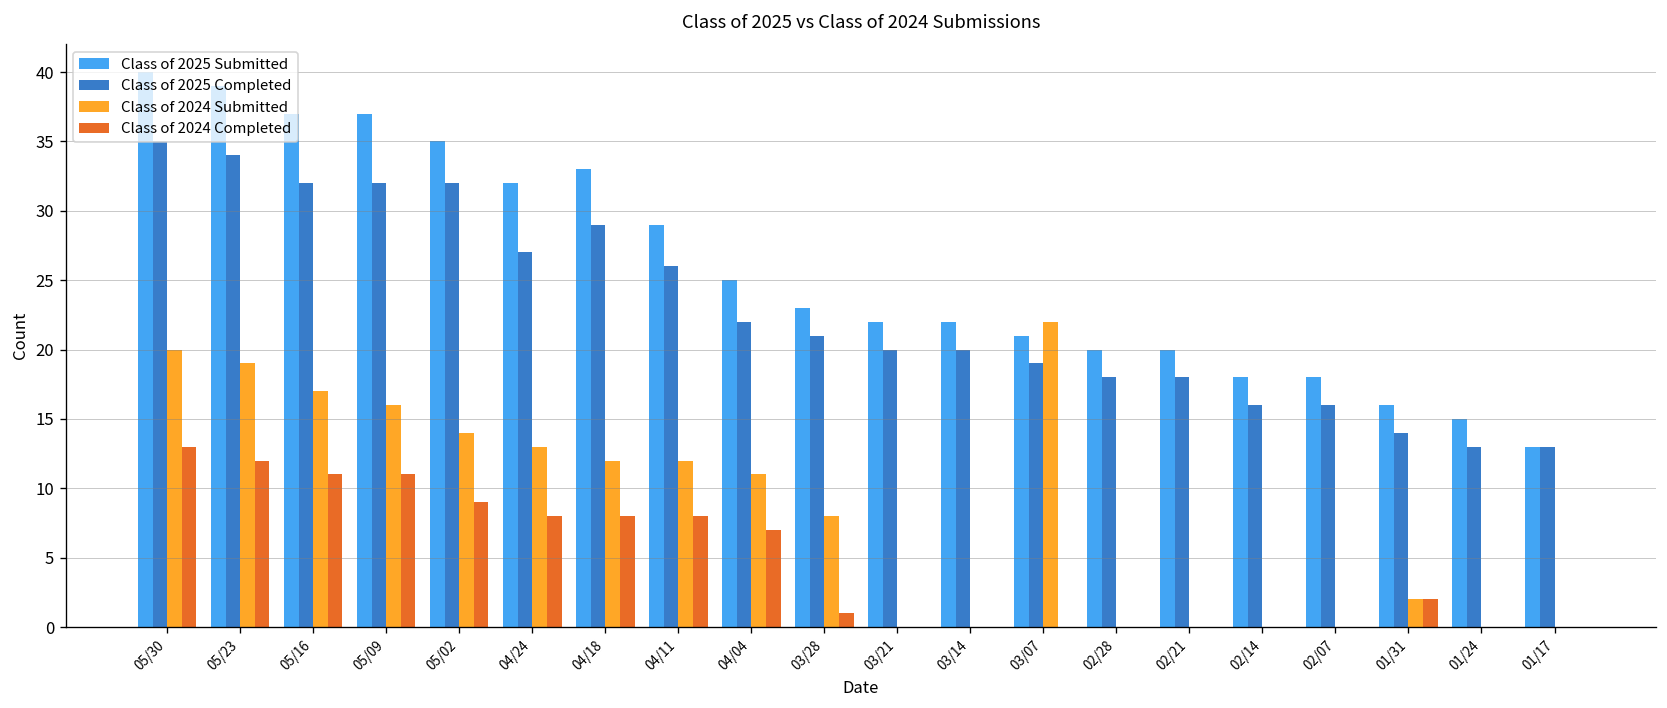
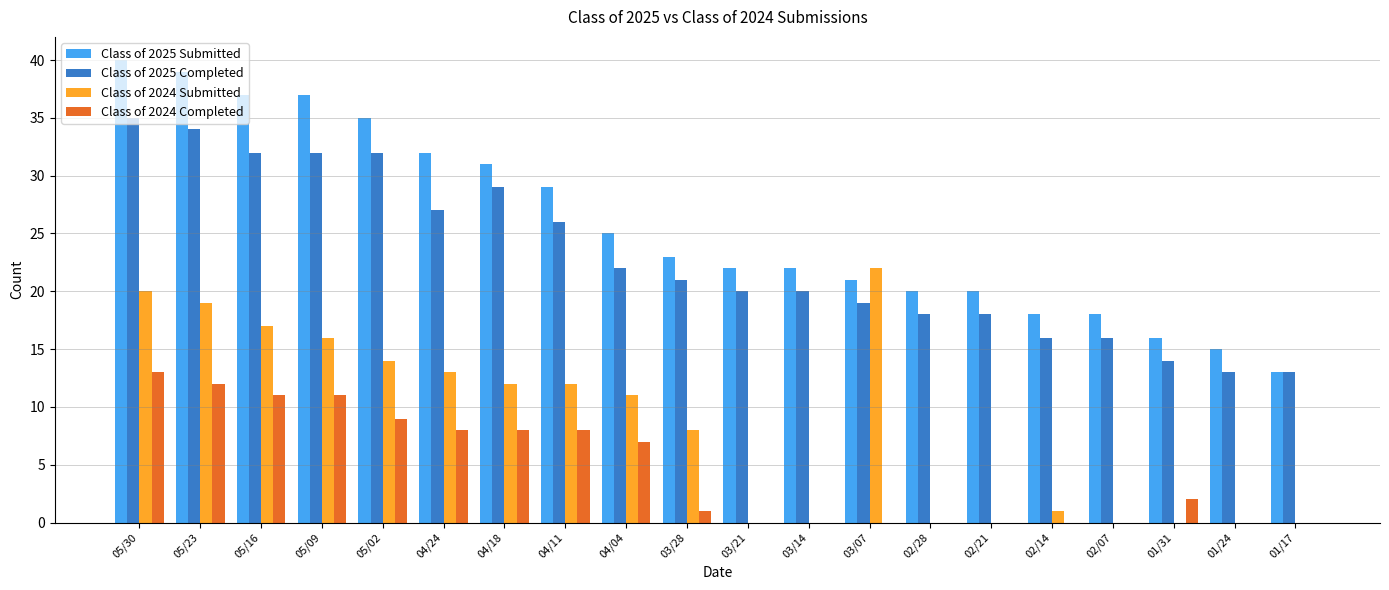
  {
    "Class of 2025 Submitted": {
      "05/09": 37,
      "05/02": 35,
      "04/24": 32,
-     "04/18": 33,
+     "04/18": 31,
      "04/11": 29,
      "04/04": 25,
      "03/28": 23,
      "03/21": 22,
      "03/14": 22,
      "03/07": 21,
      "02/28": 20,
      "02/21": 20,
      "02/14": 18,
      "02/07": 18,
      "01/31": 16,
      "01/24": 15,
      "01/17": 13
    },
    "Class of 2025 Completed": {
      "05/23": 34,
      "05/16": 32,
      "05/09": 32,
      "05/02": 32,
      "04/24": 27,
      "04/18": 29,
      "04/11": 26,
      "04/04": 22,
      "03/28": 21,
      "03/21": 20,
      "03/14": 20,
      "03/07": 19,
      "02/28": 18,
      "02/21": 18,
      "02/14": 16,
      "02/07": 16,
      "01/31": 14,
      "01/24": 13,
      "01/17": 13
    },
    "Class of 2024 Submitted": {
      "05/30": 20,
      "05/23": 19,
      "05/16": 17,
      "05/09": 16,
      "05/02": 14,
      "04/24": 13,
      "04/18": 12,
      "04/11": 12,
      "04/04": 11,
      "03/28": 8,
      "03/21": 0,
      "03/14": 0,
      "03/07": 22,
      "02/28": 0,
      "02/21": 0,
-     "02/14": 0,
+     "02/14": 1,
      "02/07": 0,
-     "01/31": 2,
+     "01/31": 0,
      "01/24": 0,
      "01/17": 0
    },
    "Class of 2024 Completed": {
      "05/30": 13,
      "05/23": 12,
      "05/16": 11,
      "05/09": 11,
      "05/02": 9,
      "04/24": 8,
      "04/18": 8,
      "04/11": 8,
      "04/04": 7,
      "03/28": 1,
      "03/21": 0,
      "03/14": 0,
      "03/07": 0,
      "02/28": 0,
      "02/21": 0,
      "02/14": 0,
      "02/07": 0,
      "01/31": 2,
      "01/24": 0,
      "01/17": 0
    }
  }
